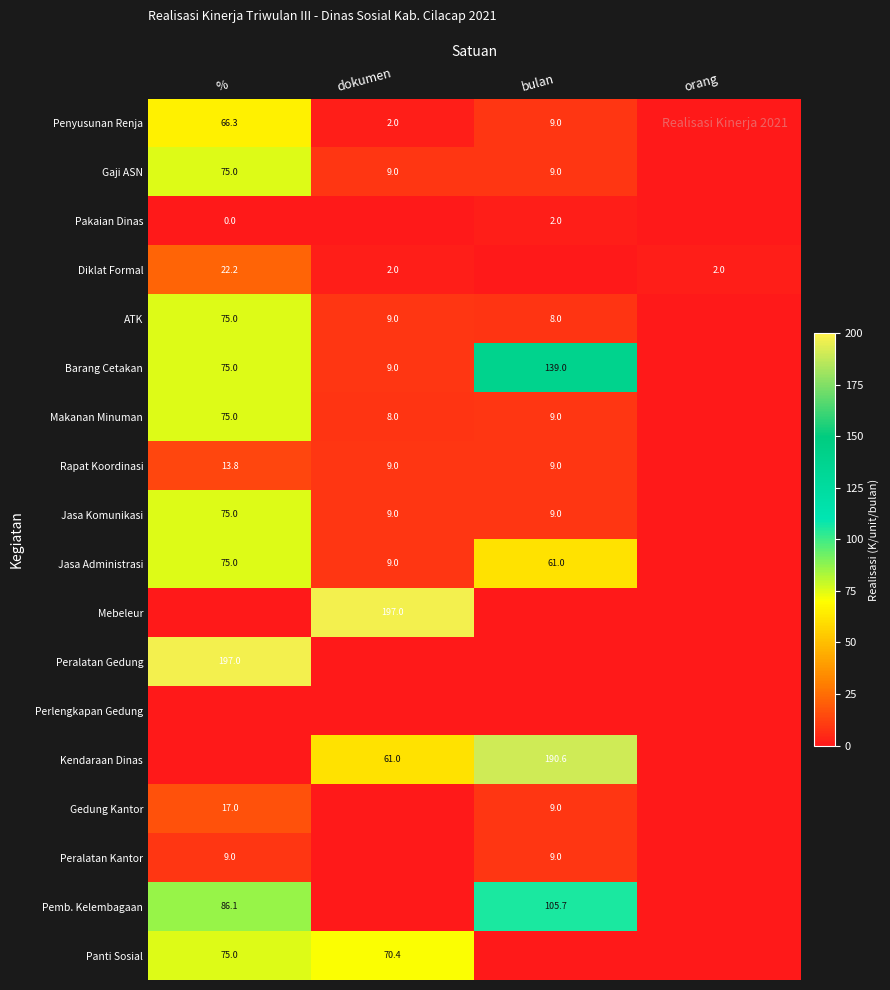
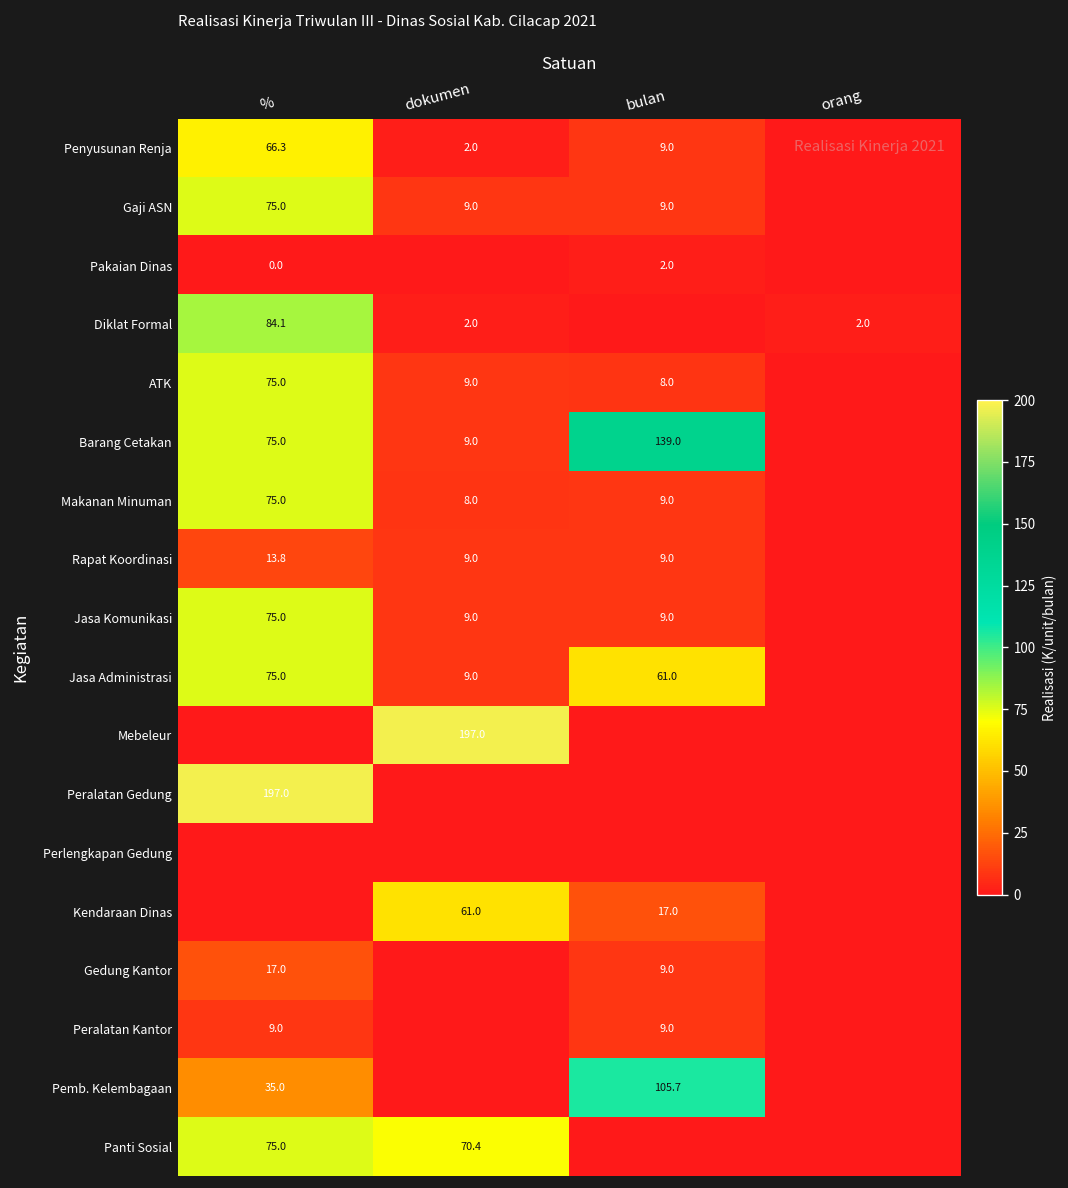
  {
    "Penyusunan Renja": {
      "%": 66.3,
      "dokumen": 2.0,
      "bulan": 9.0,
      "orang": 2021
    },
    "Gaji ASN": {
      "%": 75.0,
      "dokumen": 9.0,
      "bulan": 9.0
    },
    "Pakaian Dinas": {
      "%": 0.0,
      "bulan": 2.0
    },
    "Diklat Formal": {
-     "%": 22.2,
+     "%": 84.1,
      "dokumen": 2.0,
      "orang": 2.0
    },
    "ATK": {
      "%": 75.0,
      "dokumen": 9.0,
      "bulan": 8.0
    },
    "Barang Cetakan": {
      "%": 75.0,
      "dokumen": 9.0,
      "bulan": 139.0
    },
    "Makanan Minuman": {
      "%": 75.0,
      "dokumen": 8.0,
      "bulan": 9.0
    },
    "Rapat Koordinasi": {
      "%": 13.8,
      "dokumen": 9.0,
      "bulan": 9.0
    },
    "Jasa Komunikasi": {
      "%": 75.0,
      "dokumen": 9.0,
      "bulan": 9.0
    },
    "Jasa Administrasi": {
      "%": 75.0,
      "dokumen": 9.0,
      "bulan": 61.0
    },
    "Mebeleur": {
      "dokumen": 197.0
    },
    "Peralatan Gedung": {
      "%": 197.0
    },
    "Kendaraan Dinas": {
      "dokumen": 61.0,
-     "bulan": 190.6
+     "bulan": 17.0
    },
    "Gedung Kantor": {
      "%": 17.0,
      "bulan": 9.0
    },
    "Peralatan Kantor": {
      "%": 9.0,
      "bulan": 9.0
    },
    "Pemb. Kelembagaan": {
-     "%": 86.1,
+     "%": 35.0,
      "bulan": 105.7
    },
    "Panti Sosial": {
      "%": 75.0,
      "dokumen": 70.4
    }
  }
